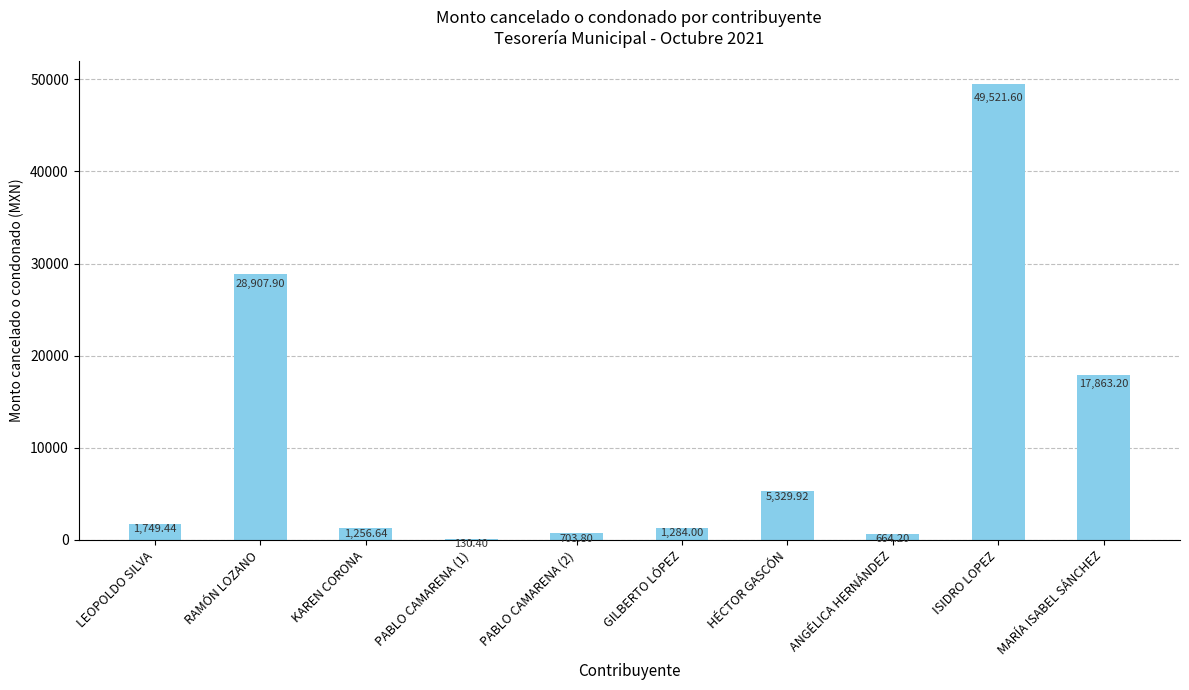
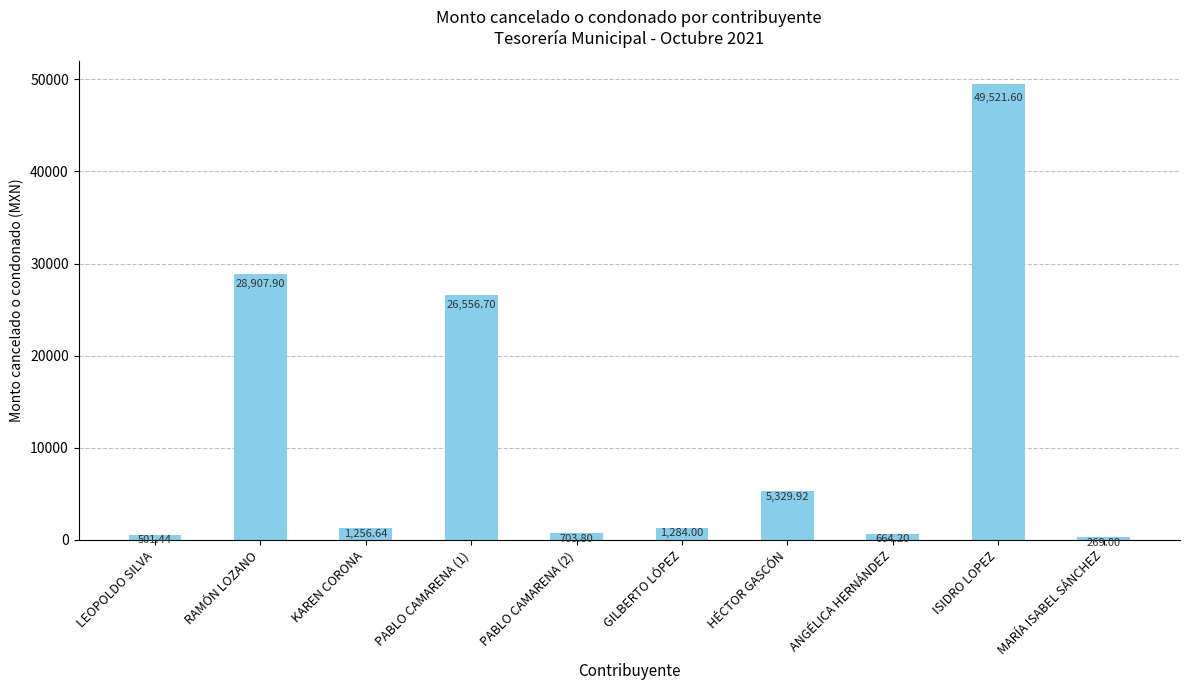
  {
-   "LEOPOLDO SILVA": "1,749.44",
+   "LEOPOLDO SILVA": "501.44",
    "RAMÓN LOZANO": "28,907.90",
    "KAREN CORONA": "1,256.64",
-   "PABLO CAMARENA (1)": "130.40",
+   "PABLO CAMARENA (1)": "26,556.70",
    "PABLO CAMARENA (2)": "703.80",
    "GILBERTO LÓPEZ": "1,284.00",
    "HÉCTOR GASCÓN": "5,329.92",
    "ANGÉLICA HERNÁNDEZ": "664.20",
    "ISIDRO LOPEZ": "49,521.60",
-   "MARÍA ISABEL SÁNCHEZ": "17,863.20"
+   "MARÍA ISABEL SÁNCHEZ": "269.00"
  }
